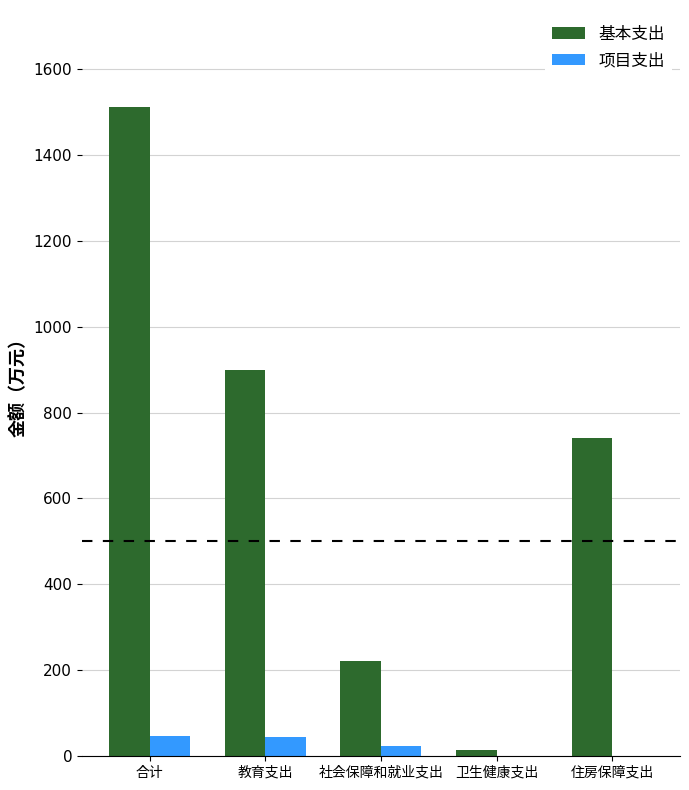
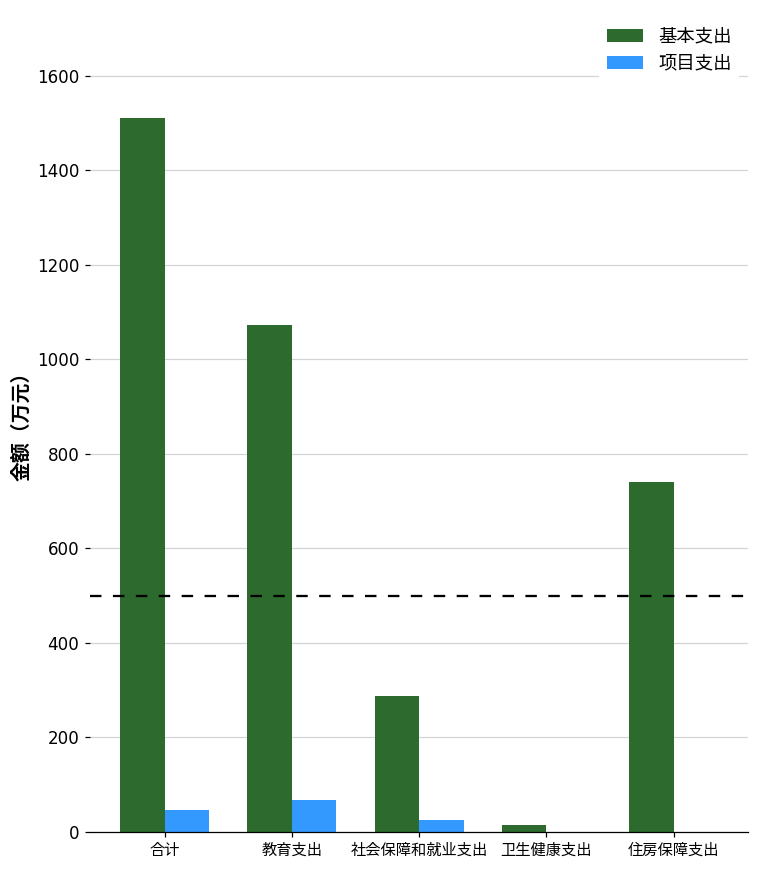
  {
    "基本支出": {
      "合计": 1510,
-     "教育支出": 900,
-     "社会保障和就业支出": 220,
+     "教育支出": 1070,
+     "社会保障和就业支出": 290,
      "卫生健康支出": 10,
      "住房保障支出": 740
    },
    "项目支出": {
      "合计": 50,
-     "教育支出": 50,
+     "教育支出": 70,
      "社会保障和就业支出": 30,
      "卫生健康支出": 0,
      "住房保障支出": 0
    }
  }
